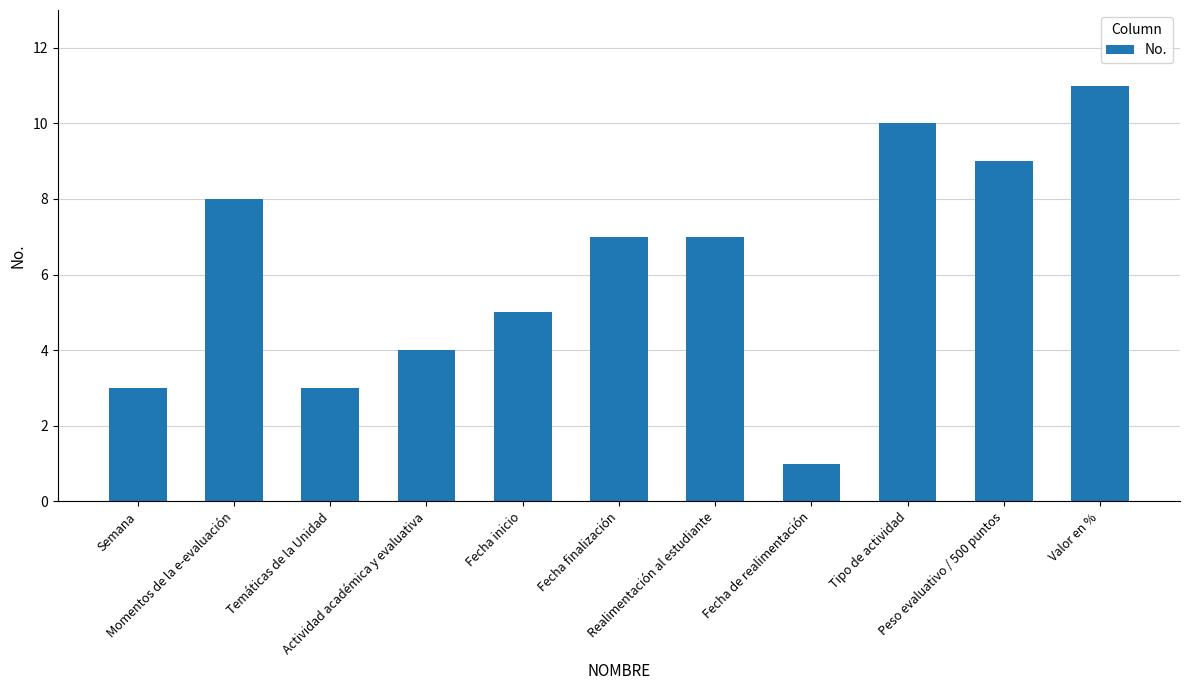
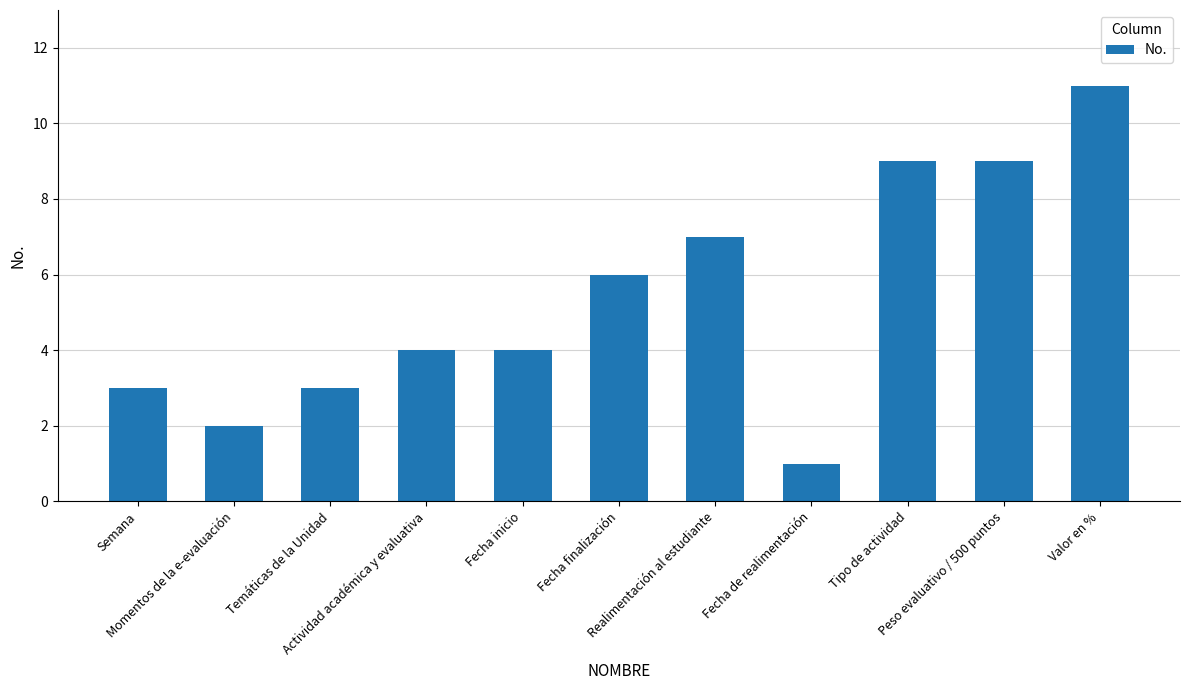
  {
    "Semana": 3,
-   "Momentos de la e-evaluación": 8,
+   "Momentos de la e-evaluación": 2,
    "Temáticas de la Unidad": 3,
    "Actividad académica y evaluativa": 4,
-   "Fecha inicio": 5,
-   "Fecha finalización": 7,
+   "Fecha inicio": 4,
+   "Fecha finalización": 6,
    "Realimentación al estudiante": 7,
    "Fecha de realimentación": 1,
-   "Tipo de actividad": 10,
+   "Tipo de actividad": 9,
    "Peso evaluativo / 500 puntos": 9,
    "Valor en %": 11
  }
